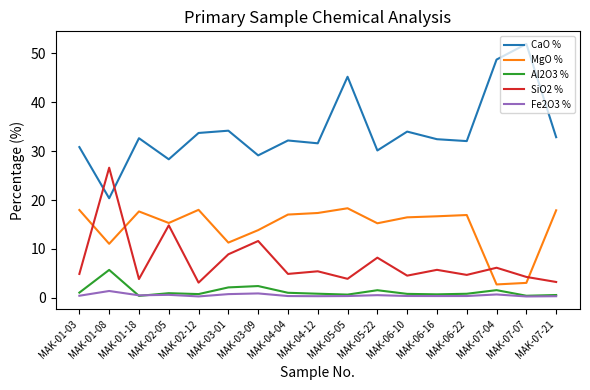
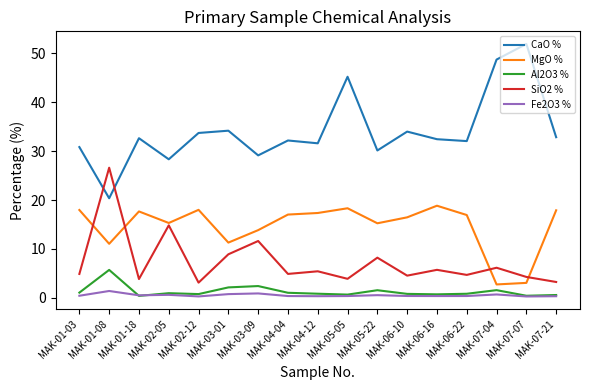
  {
    "CaO %": {
      "MAK-01-03": 31,
      "MAK-01-08": 20,
      "MAK-01-18": 33,
      "MAK-02-05": 28,
      "MAK-02-12": 34,
      "MAK-03-01": 34,
      "MAK-03-09": 29,
      "MAK-04-04": 32,
      "MAK-04-12": 32,
      "MAK-05-05": 45,
      "MAK-05-22": 30,
      "MAK-06-10": 34,
      "MAK-06-16": 32,
      "MAK-06-22": 32,
      "MAK-07-04": 49,
      "MAK-07-21": 33
    },
    "MgO %": {
      "MAK-01-03": 18,
      "MAK-01-08": 11,
      "MAK-01-18": 18,
      "MAK-02-12": 18,
      "MAK-03-01": 11,
      "MAK-03-09": 14,
      "MAK-04-04": 17,
      "MAK-04-12": 17,
      "MAK-05-05": 18,
      "MAK-05-22": 15,
      "MAK-06-10": 16,
-     "MAK-06-16": 17,
+     "MAK-06-16": 19,
      "MAK-06-22": 17,
      "MAK-07-04": 3,
      "MAK-07-07": 3,
      "MAK-07-21": 18
    },
    "Al2O3 %": {
      "MAK-01-03": 1,
      "MAK-01-08": 6,
      "MAK-03-01": 2,
      "MAK-03-09": 2,
      "MAK-04-04": 1,
      "MAK-05-22": 2,
      "MAK-07-04": 2
    },
    "SiO2 %": {
      "MAK-01-03": 5,
      "MAK-01-08": 27,
      "MAK-01-18": 4,
      "MAK-02-12": 3,
      "MAK-03-01": 9,
      "MAK-03-09": 12,
      "MAK-04-04": 5,
      "MAK-04-12": 5,
      "MAK-05-05": 4,
      "MAK-05-22": 8,
      "MAK-06-10": 5,
      "MAK-06-16": 6,
      "MAK-06-22": 5,
      "MAK-07-04": 6,
      "MAK-07-07": 4,
      "MAK-07-21": 3
    },
    "Fe2O3 %": {
      "MAK-01-03": 0,
      "MAK-01-08": 1,
      "MAK-03-01": 1,
      "MAK-03-09": 1,
      "MAK-04-04": 0,
      "MAK-05-22": 1,
      "MAK-07-04": 1
    }
  }
